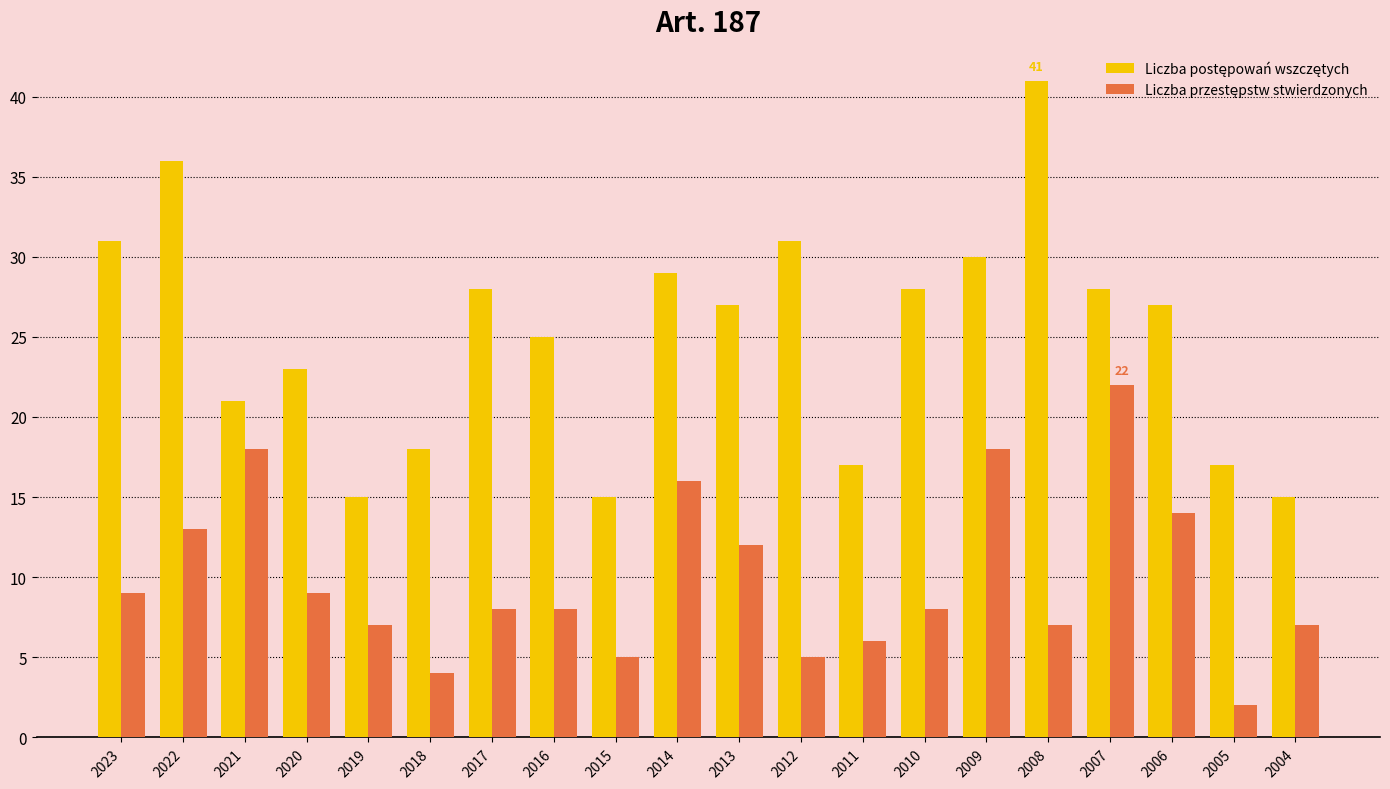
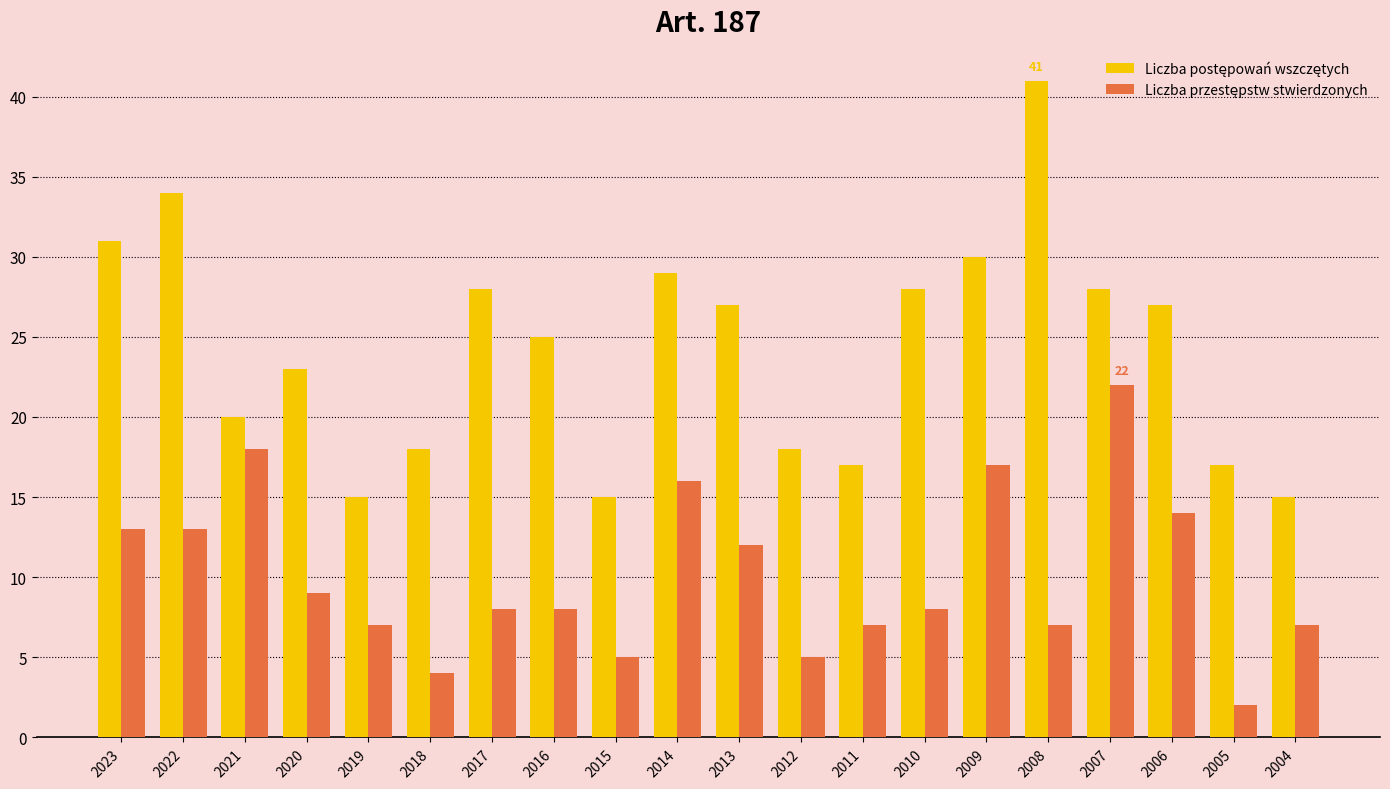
  {
    "Liczba postępowań wszczętych": {
      "2023": 31,
-     "2022": 36,
-     "2021": 21,
+     "2022": 34,
+     "2021": 20,
      "2020": 23,
      "2019": 15,
      "2018": 18,
      "2017": 28,
      "2016": 25,
      "2015": 15,
      "2014": 29,
      "2013": 27,
-     "2012": 31,
+     "2012": 18,
      "2011": 17,
      "2010": 28,
      "2009": 30,
      "2007": 28,
      "2006": 27,
      "2005": 17,
      "2004": 15
    },
    "Liczba przestępstw stwierdzonych": {
-     "2023": 9,
+     "2023": 13,
      "2022": 13,
      "2021": 18,
      "2020": 9,
      "2019": 7,
      "2018": 4,
      "2017": 8,
      "2016": 8,
      "2015": 5,
      "2014": 16,
      "2013": 12,
      "2012": 5,
-     "2011": 6,
+     "2011": 7,
      "2010": 8,
-     "2009": 18,
+     "2009": 17,
      "2008": 7,
      "2006": 14,
      "2005": 2,
      "2004": 7
    }
  }
